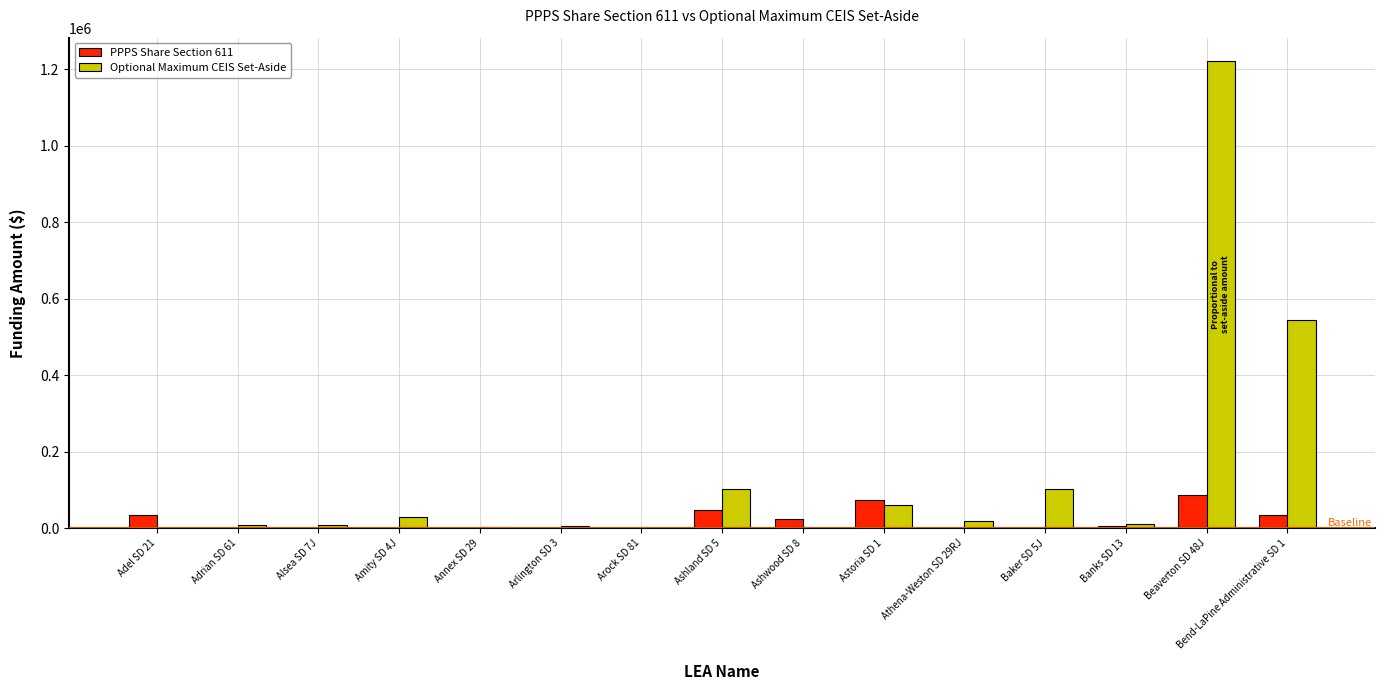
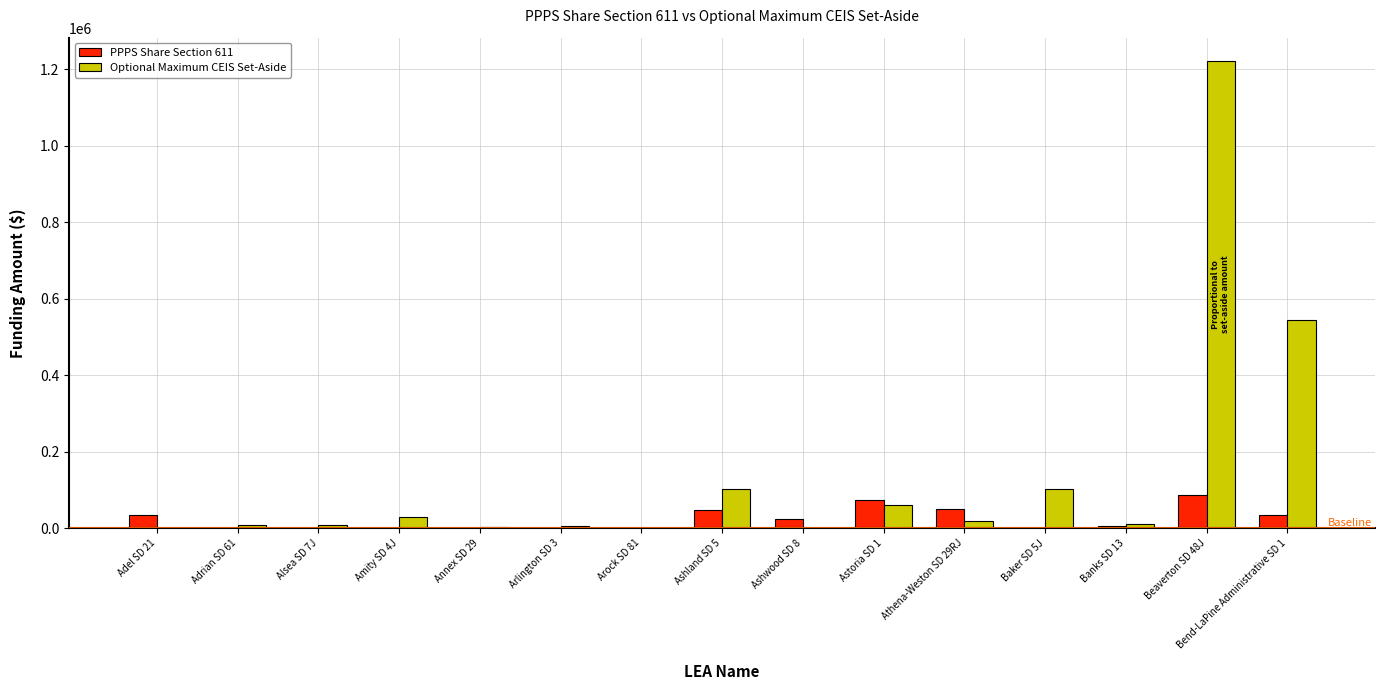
  {
    "PPPS Share Section 611": {
      "Adel SD 21": 30000,
      "Adrian SD 61": 0,
      "Alsea SD 7J": 0,
      "Amity SD 4J": 0,
      "Annex SD 29": 0,
      "Arlington SD 3": 0,
      "Arock SD 81": 0,
      "Ashland SD 5": 50000,
      "Ashwood SD 8": 20000,
      "Astoria SD 1": 70000,
-     "Athena-Weston SD 29RJ": 0,
+     "Athena-Weston SD 29RJ": 50000,
      "Baker SD 5J": 0,
      "Beaverton SD 48J": 90000,
      "Bend-LaPine Administrative SD 1": 30000
    },
    "Optional Maximum CEIS Set-Aside": {
      "Adrian SD 61": 10000,
      "Alsea SD 7J": 10000,
      "Amity SD 4J": 30000,
      "Ashland SD 5": 100000,
      "Astoria SD 1": 60000,
      "Athena-Weston SD 29RJ": 20000,
      "Baker SD 5J": 100000,
      "Banks SD 13": 10000,
      "Beaverton SD 48J": 1220000,
      "Bend-LaPine Administrative SD 1": 540000
    }
  }
